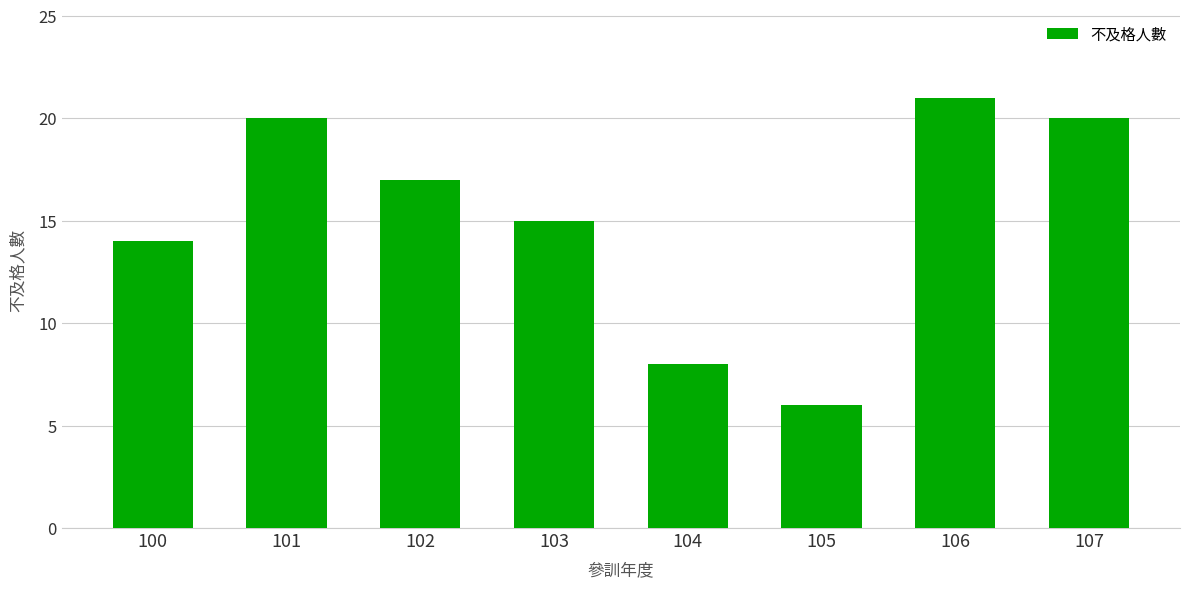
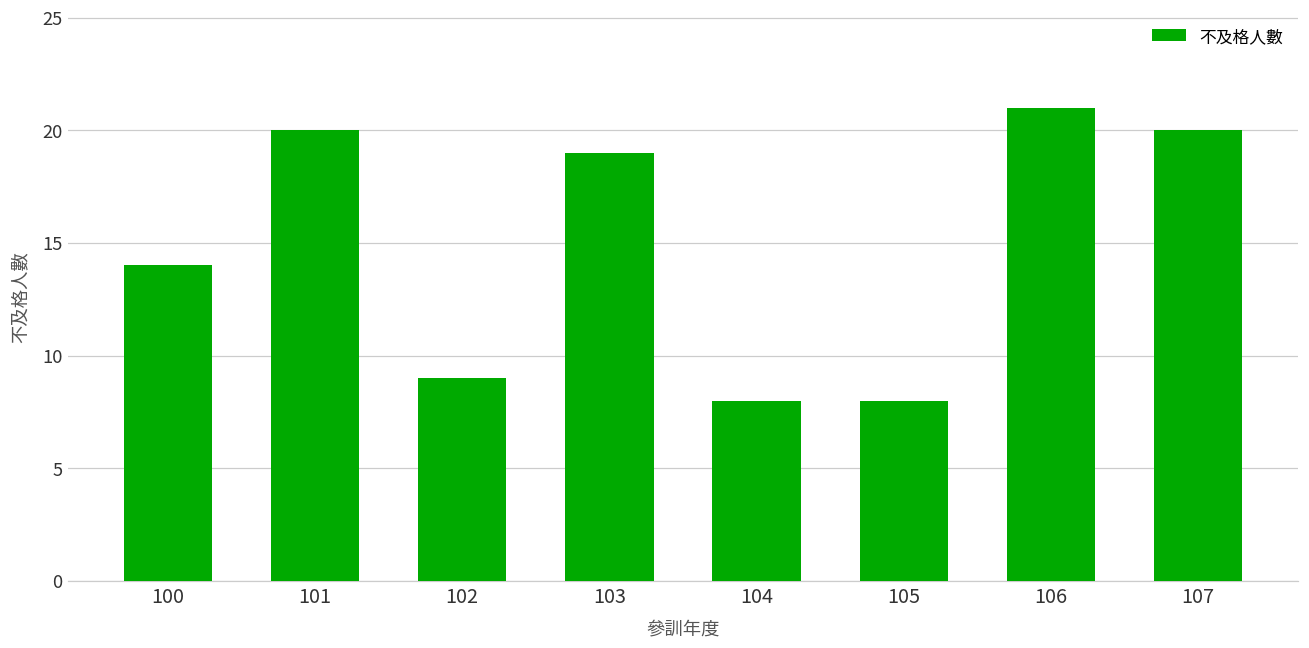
  {
    "100": 14,
    "101": 20,
-   "102": 17,
-   "103": 15,
+   "102": 9,
+   "103": 19,
    "104": 8,
-   "105": 6,
+   "105": 8,
    "106": 21,
    "107": 20
  }
